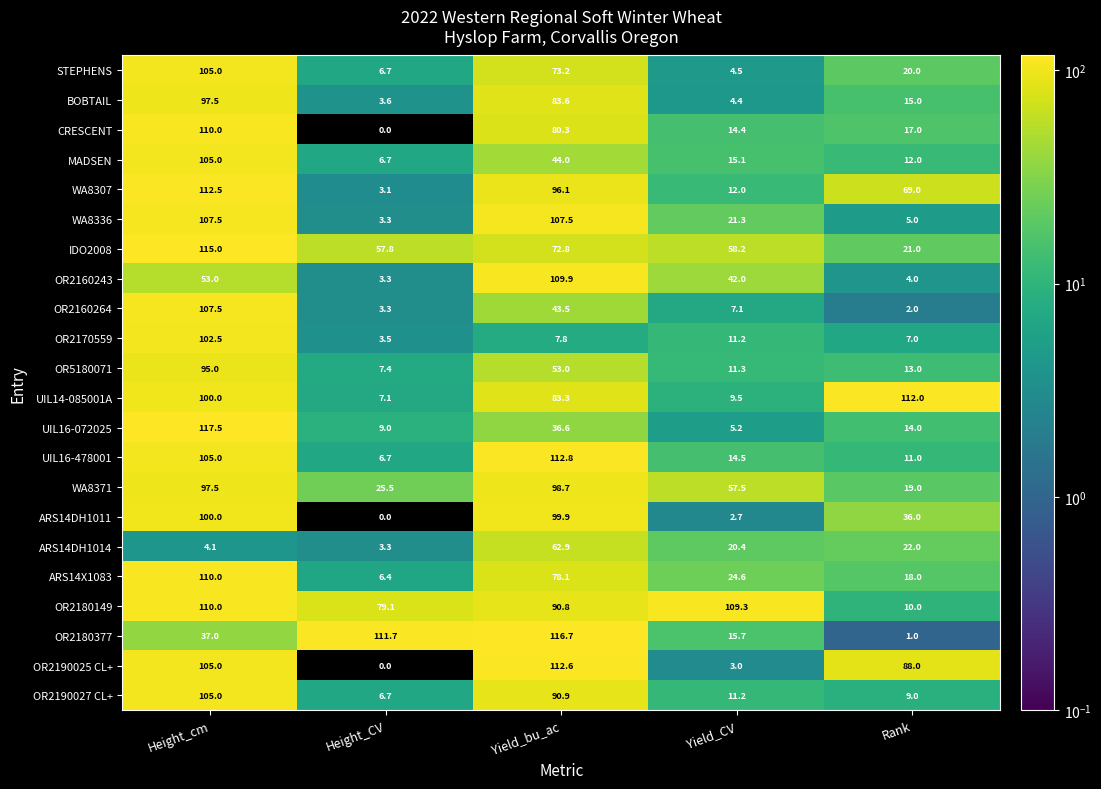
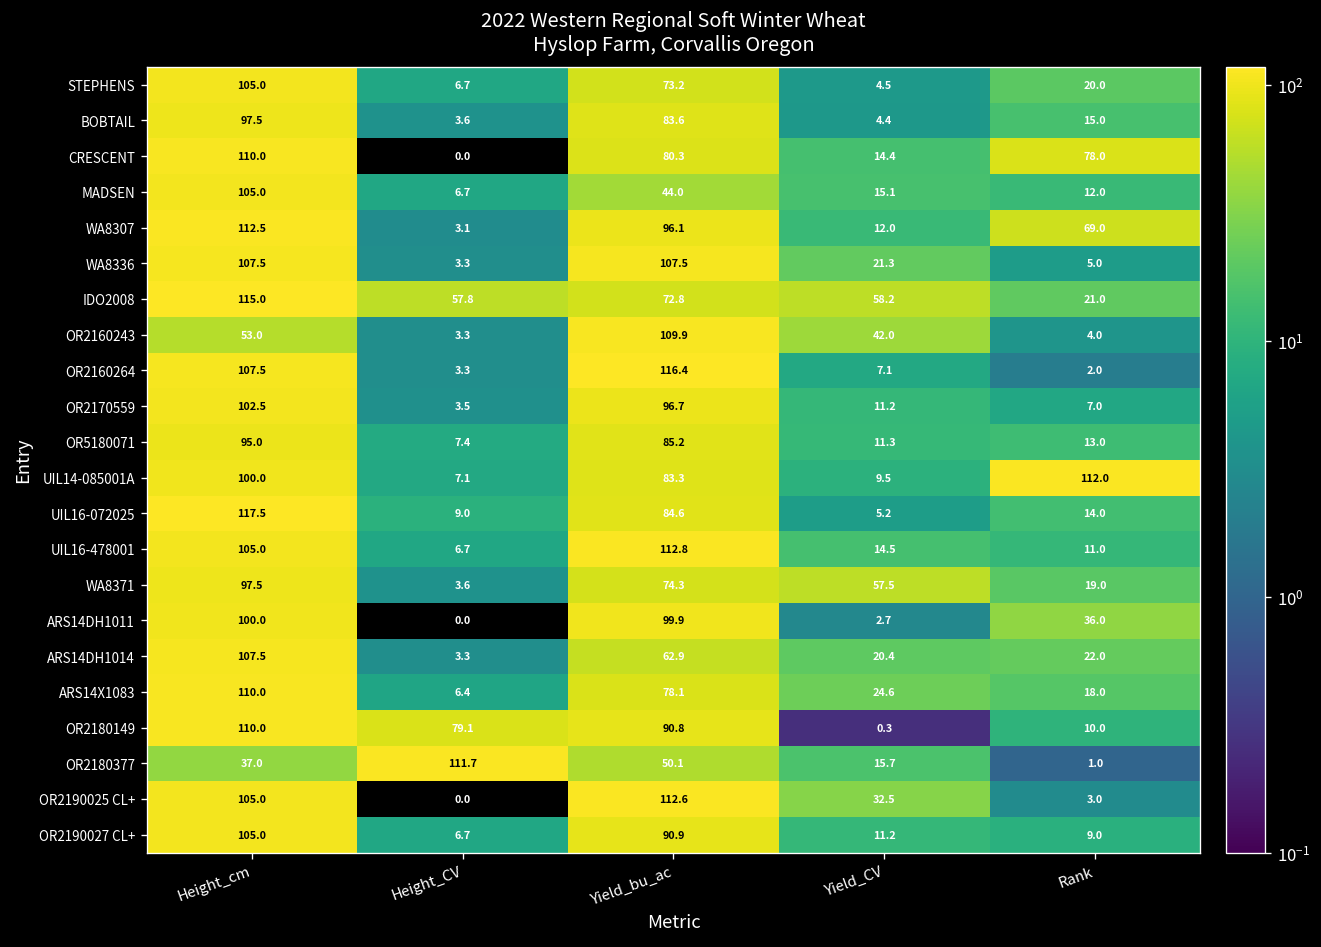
  {
    "STEPHENS": {
      "Height_cm": 105.0,
      "Height_CV": 6.7,
      "Yield_bu_ac": 73.2,
      "Yield_CV": 4.5,
      "Rank": 20.0
    },
    "BOBTAIL": {
      "Height_cm": 97.5,
      "Height_CV": 3.6,
      "Yield_bu_ac": 83.6,
      "Yield_CV": 4.4,
      "Rank": 15.0
    },
    "CRESCENT": {
      "Height_cm": 110.0,
      "Height_CV": 0.0,
      "Yield_bu_ac": 80.3,
      "Yield_CV": 14.4,
-     "Rank": 17.0
+     "Rank": 78.0
    },
    "MADSEN": {
      "Height_cm": 105.0,
      "Height_CV": 6.7,
      "Yield_bu_ac": 44.0,
      "Yield_CV": 15.1,
      "Rank": 12.0
    },
    "WA8307": {
      "Height_cm": 112.5,
      "Height_CV": 3.1,
      "Yield_bu_ac": 96.1,
      "Yield_CV": 12.0,
      "Rank": 69.0
    },
    "WA8336": {
      "Height_cm": 107.5,
      "Height_CV": 3.3,
      "Yield_bu_ac": 107.5,
      "Yield_CV": 21.3,
      "Rank": 5.0
    },
    "IDO2008": {
      "Height_cm": 115.0,
      "Height_CV": 57.8,
      "Yield_bu_ac": 72.8,
      "Yield_CV": 58.2,
      "Rank": 21.0
    },
    "OR2160243": {
      "Height_cm": 53.0,
      "Height_CV": 3.3,
      "Yield_bu_ac": 109.9,
      "Yield_CV": 42.0,
      "Rank": 4.0
    },
    "OR2160264": {
      "Height_cm": 107.5,
      "Height_CV": 3.3,
-     "Yield_bu_ac": 43.5,
+     "Yield_bu_ac": 116.4,
      "Yield_CV": 7.1,
      "Rank": 2.0
    },
    "OR2170559": {
      "Height_cm": 102.5,
      "Height_CV": 3.5,
-     "Yield_bu_ac": 7.8,
+     "Yield_bu_ac": 96.7,
      "Yield_CV": 11.2,
      "Rank": 7.0
    },
    "OR5180071": {
      "Height_cm": 95.0,
      "Height_CV": 7.4,
-     "Yield_bu_ac": 53.0,
+     "Yield_bu_ac": 85.2,
      "Yield_CV": 11.3,
      "Rank": 13.0
    },
    "UIL14-085001A": {
      "Height_cm": 100.0,
      "Height_CV": 7.1,
      "Yield_bu_ac": 83.3,
      "Yield_CV": 9.5,
      "Rank": 112.0
    },
    "UIL16-072025": {
      "Height_cm": 117.5,
      "Height_CV": 9.0,
-     "Yield_bu_ac": 36.6,
+     "Yield_bu_ac": 84.6,
      "Yield_CV": 5.2,
      "Rank": 14.0
    },
    "UIL16-478001": {
      "Height_cm": 105.0,
      "Height_CV": 6.7,
      "Yield_bu_ac": 112.8,
      "Yield_CV": 14.5,
      "Rank": 11.0
    },
    "WA8371": {
      "Height_cm": 97.5,
-     "Height_CV": 25.5,
-     "Yield_bu_ac": 98.7,
+     "Height_CV": 3.6,
+     "Yield_bu_ac": 74.3,
      "Yield_CV": 57.5,
      "Rank": 19.0
    },
    "ARS14DH1011": {
      "Height_cm": 100.0,
      "Height_CV": 0.0,
      "Yield_bu_ac": 99.9,
      "Yield_CV": 2.7,
      "Rank": 36.0
    },
    "ARS14DH1014": {
-     "Height_cm": 4.1,
+     "Height_cm": 107.5,
      "Height_CV": 3.3,
      "Yield_bu_ac": 62.9,
      "Yield_CV": 20.4,
      "Rank": 22.0
    },
    "ARS14X1083": {
      "Height_cm": 110.0,
      "Height_CV": 6.4,
      "Yield_bu_ac": 78.1,
      "Yield_CV": 24.6,
      "Rank": 18.0
    },
    "OR2180149": {
      "Height_cm": 110.0,
      "Height_CV": 79.1,
      "Yield_bu_ac": 90.8,
-     "Yield_CV": 109.3,
+     "Yield_CV": 0.3,
      "Rank": 10.0
    },
    "OR2180377": {
      "Height_cm": 37.0,
      "Height_CV": 111.7,
-     "Yield_bu_ac": 116.7,
+     "Yield_bu_ac": 50.1,
      "Yield_CV": 15.7,
      "Rank": 1.0
    },
    "OR2190025 CL+": {
      "Height_cm": 105.0,
      "Height_CV": 0.0,
      "Yield_bu_ac": 112.6,
-     "Yield_CV": 3.0,
-     "Rank": 88.0
+     "Yield_CV": 32.5,
+     "Rank": 3.0
    },
    "OR2190027 CL+": {
      "Height_cm": 105.0,
      "Height_CV": 6.7,
      "Yield_bu_ac": 90.9,
      "Yield_CV": 11.2,
      "Rank": 9.0
    }
  }
